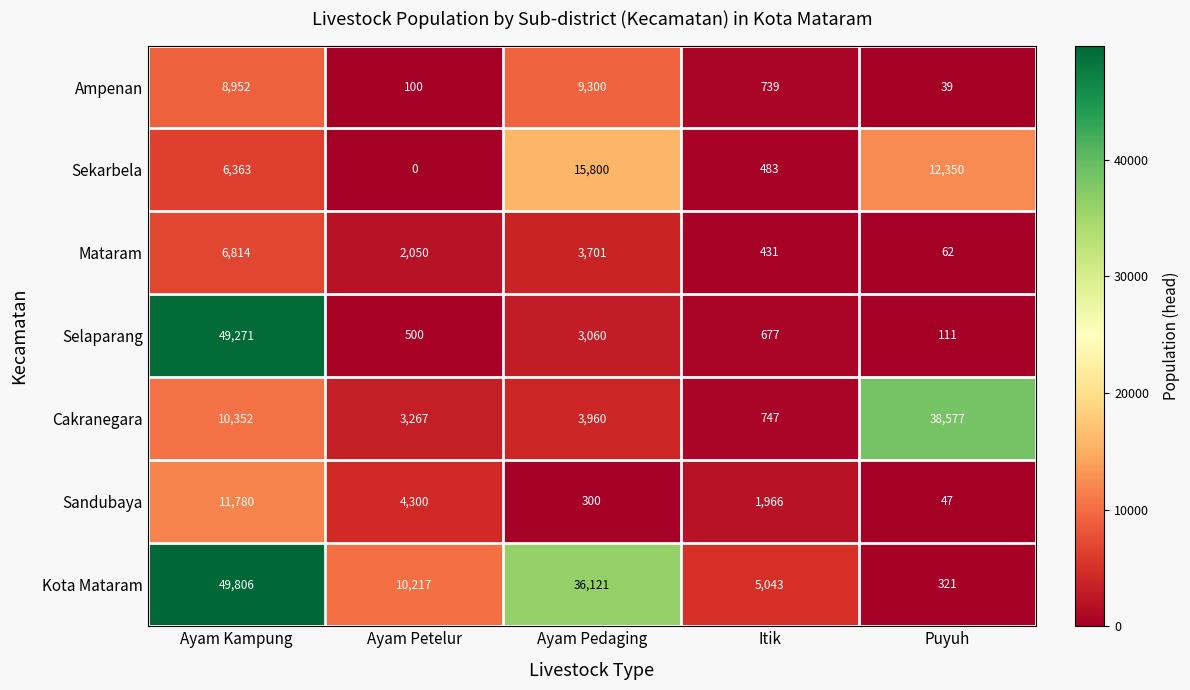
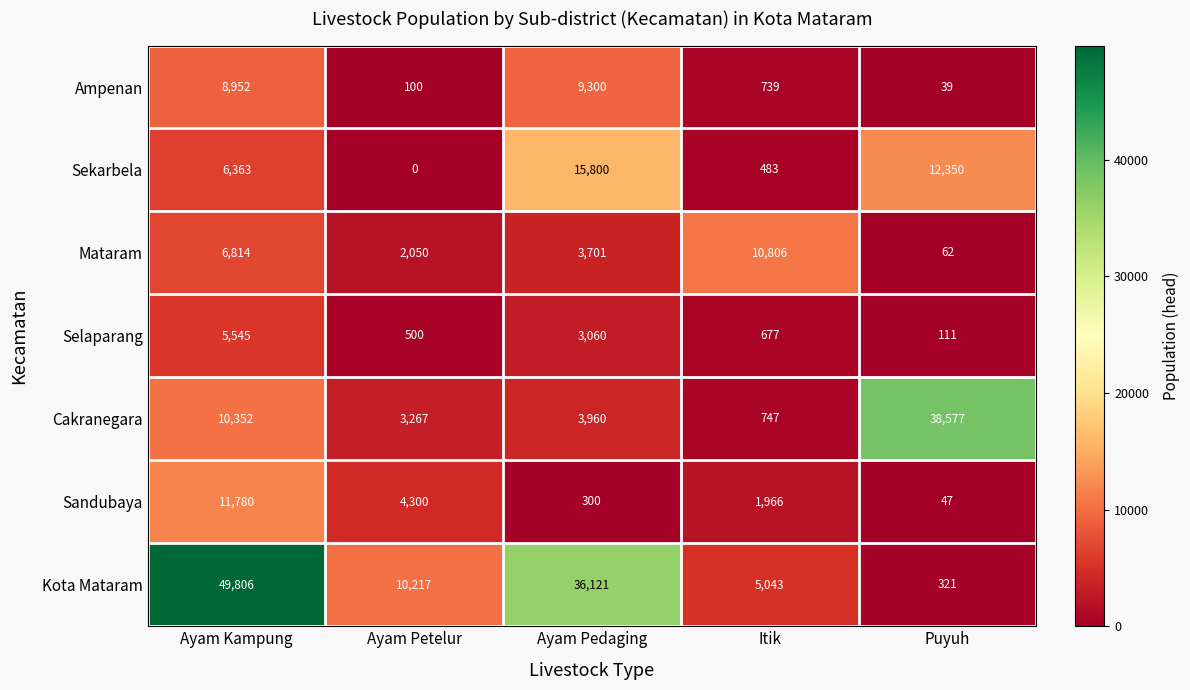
  {
    "Ampenan": {
      "Ayam Kampung": "8,952",
      "Ayam Petelur": "100",
      "Ayam Pedaging": "9,300",
      "Itik": "739",
      "Puyuh": "39"
    },
    "Sekarbela": {
      "Ayam Kampung": "6,363",
      "Ayam Petelur": "0",
      "Ayam Pedaging": "15,800",
      "Itik": "483",
      "Puyuh": "12,350"
    },
    "Mataram": {
      "Ayam Kampung": "6,814",
      "Ayam Petelur": "2,050",
      "Ayam Pedaging": "3,701",
-     "Itik": "431",
+     "Itik": "10,806",
      "Puyuh": "62"
    },
    "Selaparang": {
-     "Ayam Kampung": "49,271",
+     "Ayam Kampung": "5,545",
      "Ayam Petelur": "500",
      "Ayam Pedaging": "3,060",
      "Itik": "677",
      "Puyuh": "111"
    },
    "Cakranegara": {
      "Ayam Kampung": "10,352",
      "Ayam Petelur": "3,267",
      "Ayam Pedaging": "3,960",
      "Itik": "747",
      "Puyuh": "38,577"
    },
    "Sandubaya": {
      "Ayam Kampung": "11,780",
      "Ayam Petelur": "4,300",
      "Ayam Pedaging": "300",
      "Itik": "1,966",
      "Puyuh": "47"
    },
    "Kota Mataram": {
      "Ayam Kampung": "49,806",
      "Ayam Petelur": "10,217",
      "Ayam Pedaging": "36,121",
      "Itik": "5,043",
      "Puyuh": "321"
    }
  }
